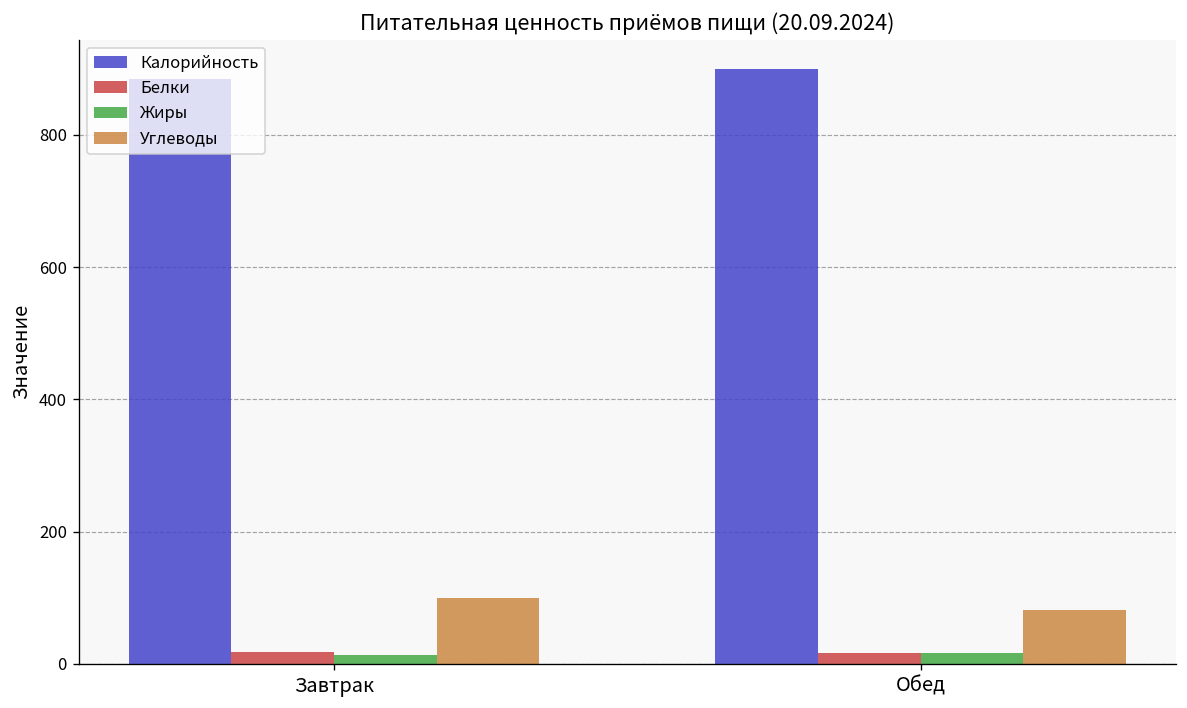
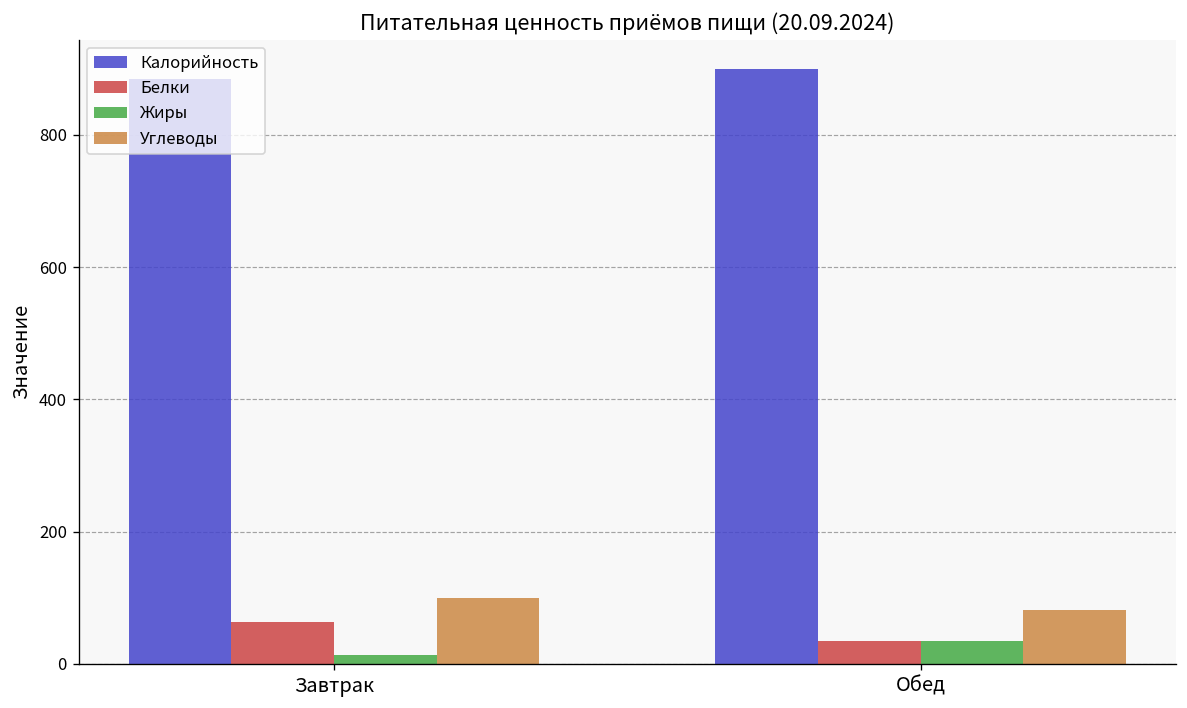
  {
    "Калорийность": {
      "Обед": 900
    },
    "Белки": {
-     "Завтрак": 20,
-     "Обед": 20
+     "Завтрак": 60,
+     "Обед": 30
    },
    "Жиры": {
      "Завтрак": 10,
-     "Обед": 20
+     "Обед": 40
    },
    "Углеводы": {
      "Завтрак": 100,
      "Обед": 80
    }
  }
